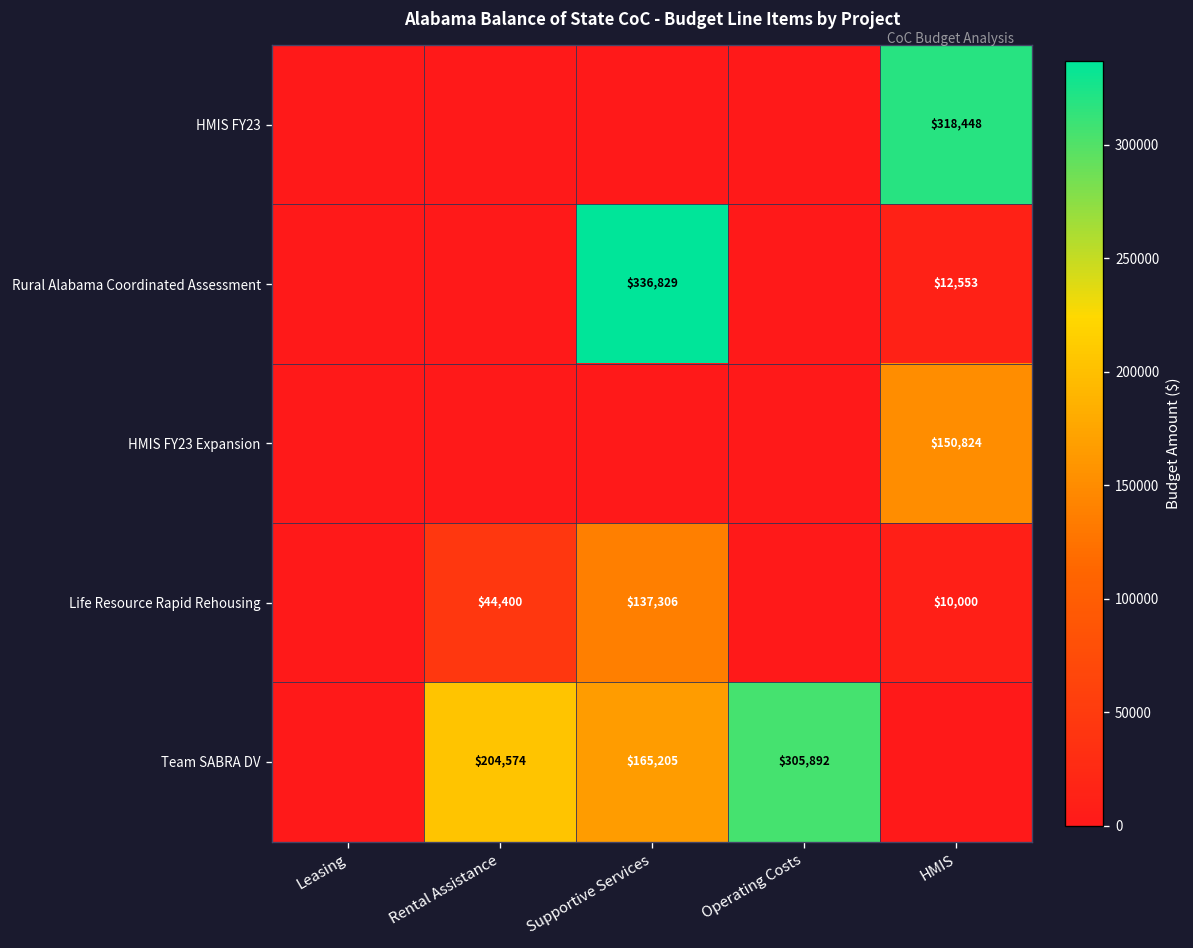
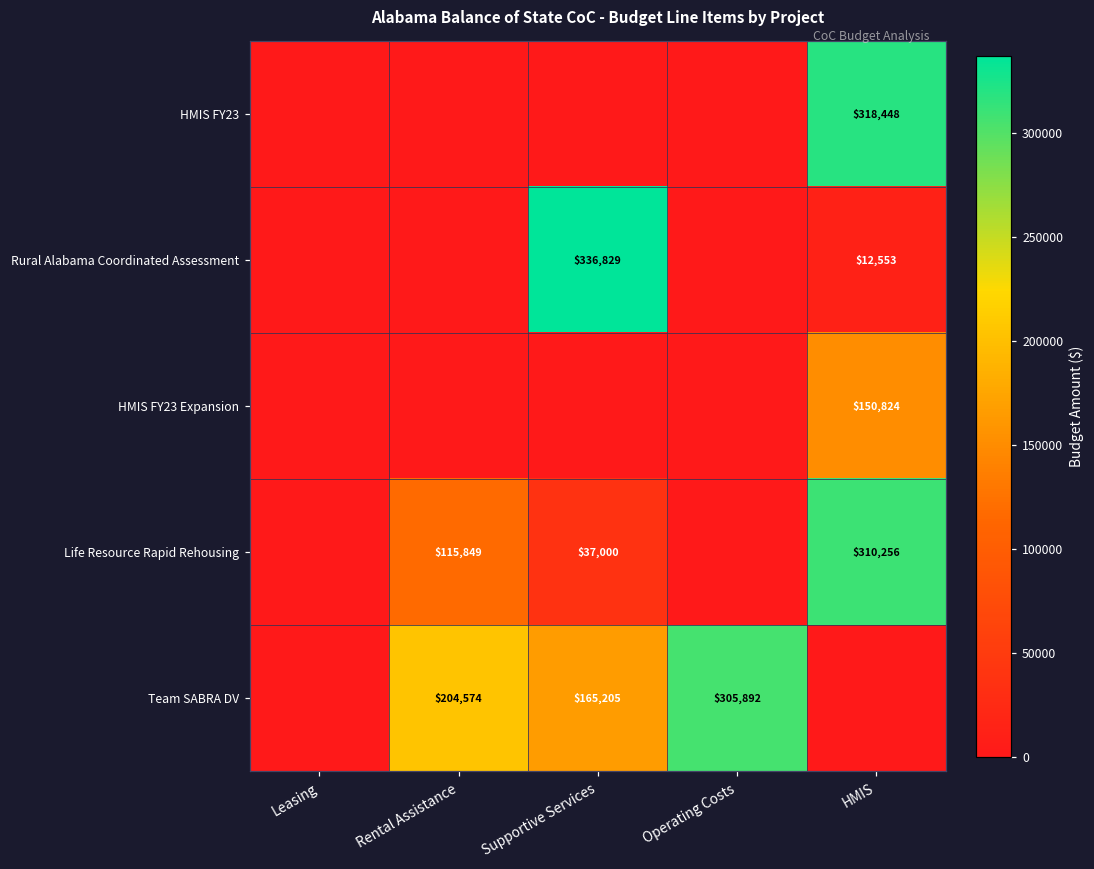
  {
    "HMIS FY23": {
      "HMIS": "$318,448"
    },
    "Rural Alabama Coordinated Assessment": {
      "Supportive Services": "$336,829",
      "HMIS": "$12,553"
    },
    "HMIS FY23 Expansion": {
      "HMIS": "$150,824"
    },
    "Life Resource Rapid Rehousing": {
-     "Rental Assistance": "$44,400",
-     "Supportive Services": "$137,306",
-     "HMIS": "$10,000"
+     "Rental Assistance": "$115,849",
+     "Supportive Services": "$37,000",
+     "HMIS": "$310,256"
    },
    "Team SABRA DV": {
      "Rental Assistance": "$204,574",
      "Supportive Services": "$165,205",
      "Operating Costs": "$305,892"
    }
  }
